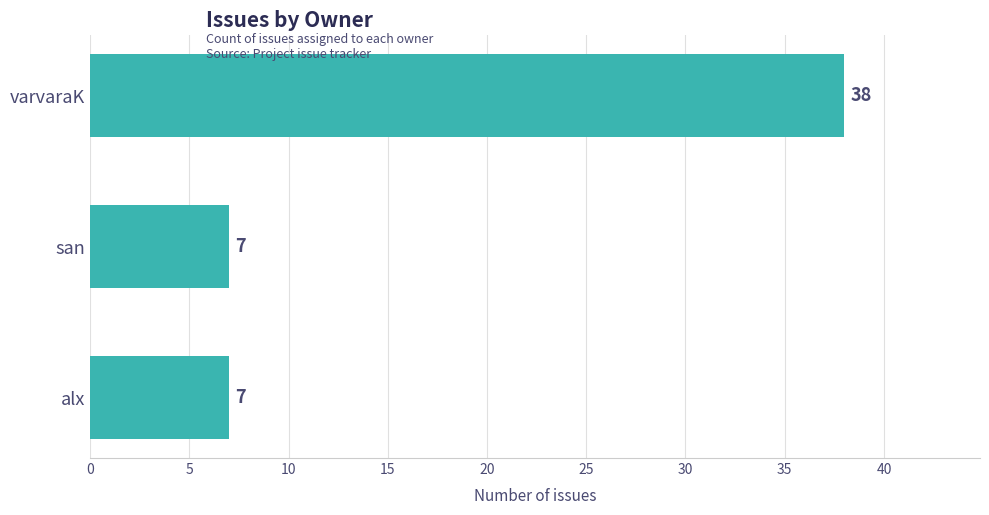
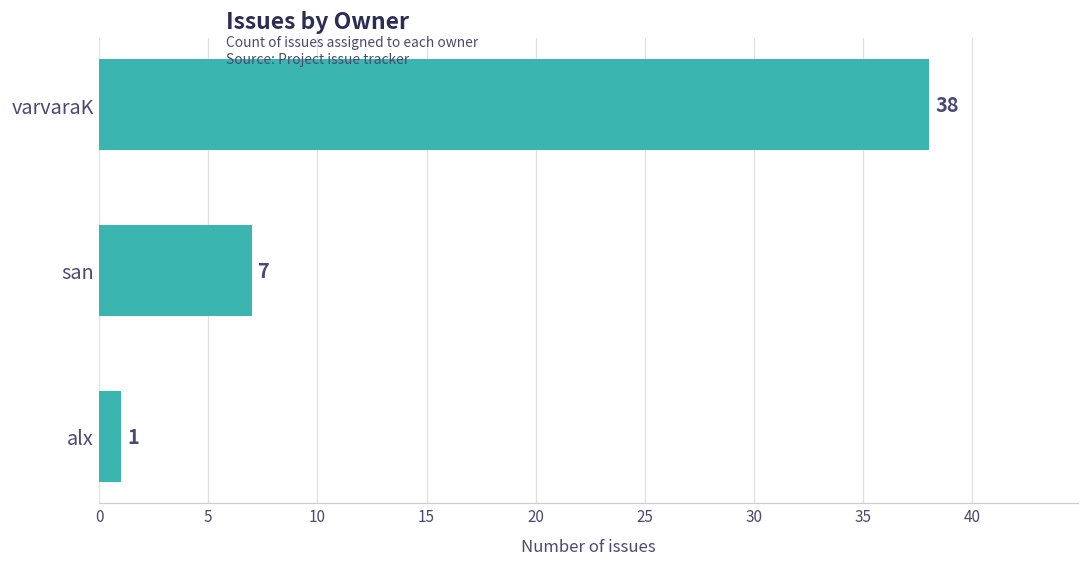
  {
    "varvaraK": 38,
    "san": 7,
-   "alx": 7
+   "alx": 1
  }
